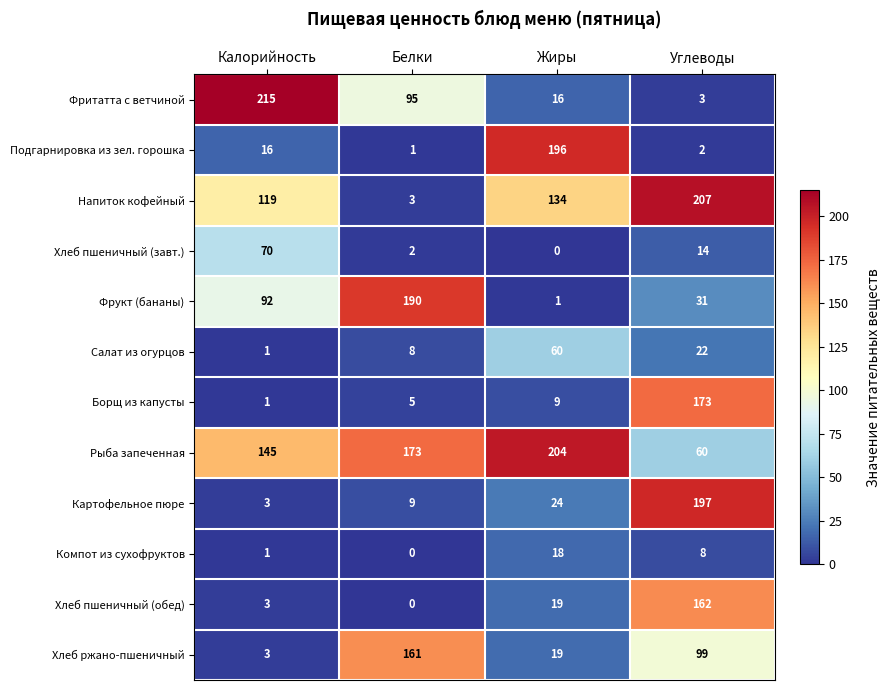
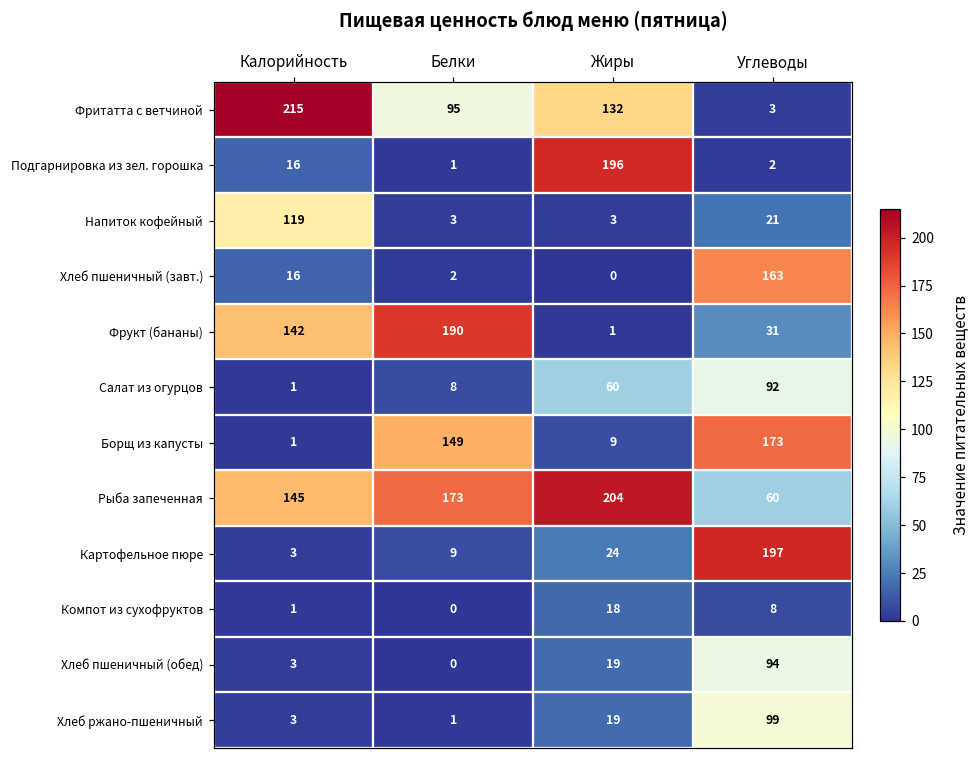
  {
    "Фритатта с ветчиной": {
      "Калорийность": 215,
      "Белки": 95,
-     "Жиры": 16,
+     "Жиры": 132,
      "Углеводы": 3
    },
    "Подгарнировка из зел. горошка": {
      "Калорийность": 16,
      "Белки": 1,
      "Жиры": 196,
      "Углеводы": 2
    },
    "Напиток кофейный": {
      "Калорийность": 119,
      "Белки": 3,
-     "Жиры": 134,
-     "Углеводы": 207
+     "Жиры": 3,
+     "Углеводы": 21
    },
    "Хлеб пшеничный (завт.)": {
-     "Калорийность": 70,
+     "Калорийность": 16,
      "Белки": 2,
      "Жиры": 0,
-     "Углеводы": 14
+     "Углеводы": 163
    },
    "Фрукт (бананы)": {
-     "Калорийность": 92,
+     "Калорийность": 142,
      "Белки": 190,
      "Жиры": 1,
      "Углеводы": 31
    },
    "Салат из огурцов": {
      "Калорийность": 1,
      "Белки": 8,
      "Жиры": 60,
-     "Углеводы": 22
+     "Углеводы": 92
    },
    "Борщ из капусты": {
      "Калорийность": 1,
-     "Белки": 5,
+     "Белки": 149,
      "Жиры": 9,
      "Углеводы": 173
    },
    "Рыба запеченная": {
      "Калорийность": 145,
      "Белки": 173,
      "Жиры": 204,
      "Углеводы": 60
    },
    "Картофельное пюре": {
      "Калорийность": 3,
      "Белки": 9,
      "Жиры": 24,
      "Углеводы": 197
    },
    "Компот из сухофруктов": {
      "Калорийность": 1,
      "Белки": 0,
      "Жиры": 18,
      "Углеводы": 8
    },
    "Хлеб пшеничный (обед)": {
      "Калорийность": 3,
      "Белки": 0,
      "Жиры": 19,
-     "Углеводы": 162
+     "Углеводы": 94
    },
    "Хлеб ржано-пшеничный": {
      "Калорийность": 3,
-     "Белки": 161,
+     "Белки": 1,
      "Жиры": 19,
      "Углеводы": 99
    }
  }
